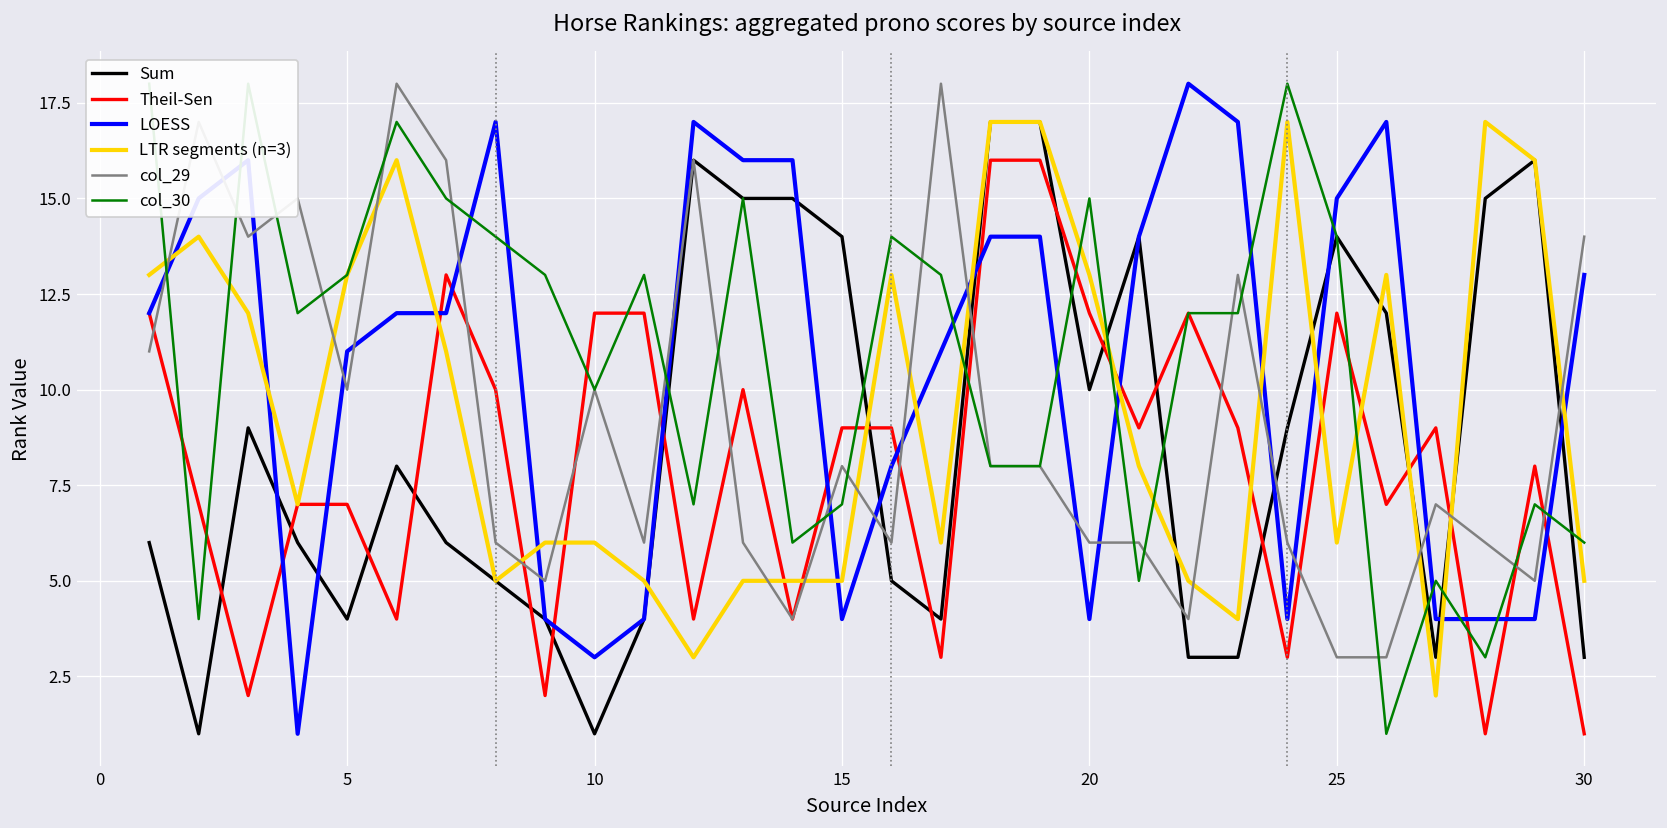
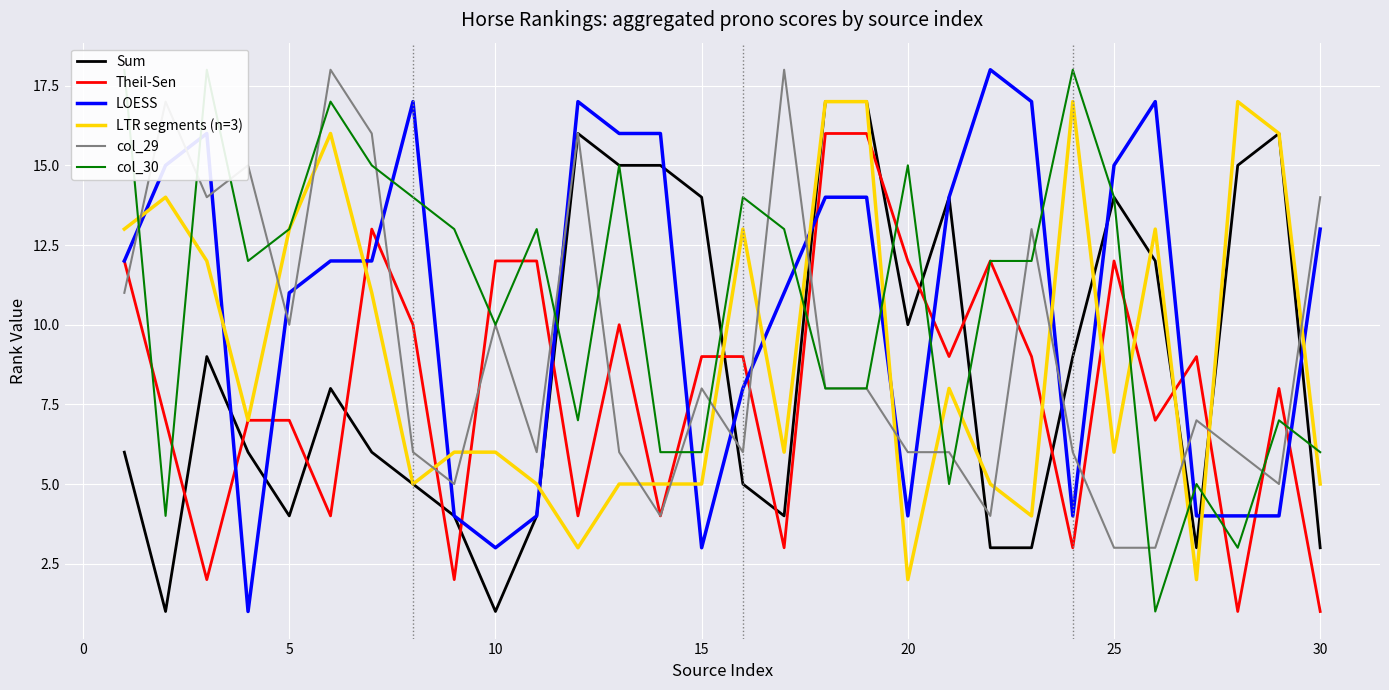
  {
    "Sum": {
      "5": 4,
      "10": 1,
      "15": 14,
      "20": 10,
      "30": 3
    },
    "Theil-Sen": {
      "5": 7,
      "10": 12,
      "15": 9,
      "20": 12,
      "25": 12,
      "30": 1
    },
    "LOESS": {
      "5": 11,
      "10": 3,
-     "15": 4,
+     "15": 3,
      "20": 4,
      "25": 15,
      "30": 13
    },
    "LTR segments (n=3)": {
      "10": 6,
      "15": 5,
-     "20": 13,
+     "20": 2,
      "25": 6,
      "30": 5
    },
    "col_29": {
      "5": 10,
      "15": 8,
      "20": 6,
      "25": 3,
      "30": 14
    },
    "col_30": {
-     "15": 7,
+     "15": 6,
      "20": 15,
      "30": 6
    }
  }
